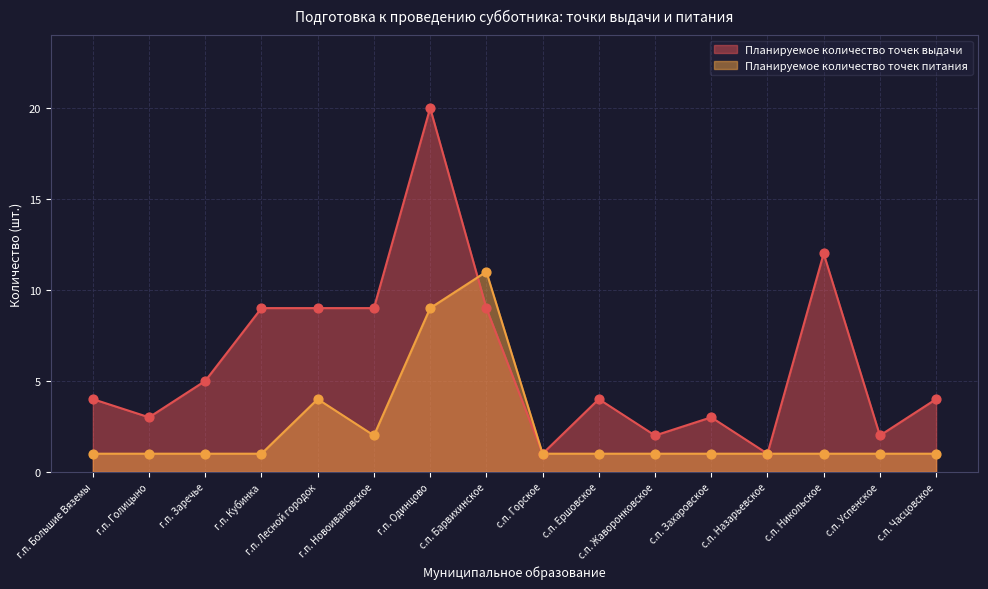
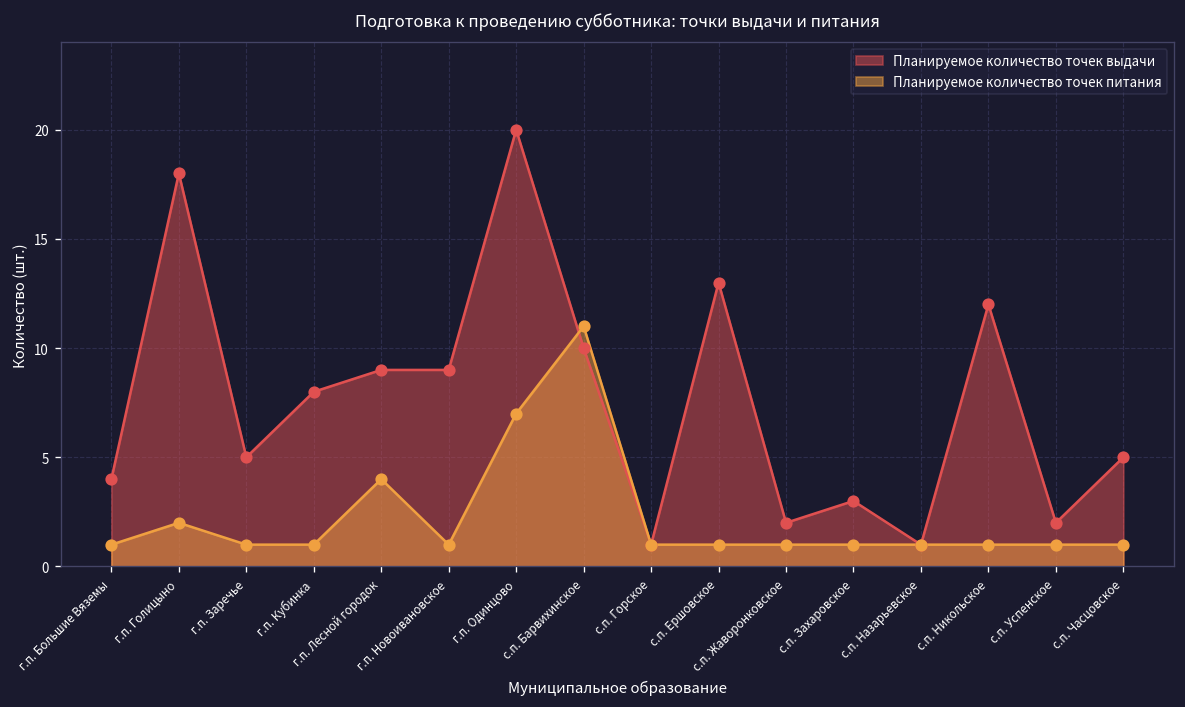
  {
    "Планируемое количество точек выдачи": {
      "г.п. Большие Вяземы": 4,
-     "г.п. Голицыно": 3,
+     "г.п. Голицыно": 18,
      "г.п. Заречье": 5,
-     "г.п. Кубинка": 9,
+     "г.п. Кубинка": 8,
      "г.п. Лесной городок": 9,
      "г.п. Новоивановское": 9,
      "г.п. Одинцово": 20,
-     "с.п. Барвихинское": 9,
-     "с.п. Ершовское": 4,
+     "с.п. Барвихинское": 10,
+     "с.п. Ершовское": 13,
      "с.п. Жаворонковское": 2,
      "с.п. Захаровское": 3,
      "с.п. Никольское": 12,
      "с.п. Успенское": 2,
-     "с.п. Часцовское": 4
+     "с.п. Часцовское": 5
    },
    "Планируемое количество точек питания": {
      "г.п. Большие Вяземы": 1,
-     "г.п. Голицыно": 1,
+     "г.п. Голицыно": 2,
      "г.п. Заречье": 1,
      "г.п. Кубинка": 1,
      "г.п. Лесной городок": 4,
-     "г.п. Новоивановское": 2,
-     "г.п. Одинцово": 9,
+     "г.п. Новоивановское": 1,
+     "г.п. Одинцово": 7,
      "с.п. Барвихинское": 11,
      "с.п. Ершовское": 1,
      "с.п. Жаворонковское": 1,
      "с.п. Захаровское": 1,
      "с.п. Никольское": 1,
      "с.п. Успенское": 1,
      "с.п. Часцовское": 1
    }
  }
